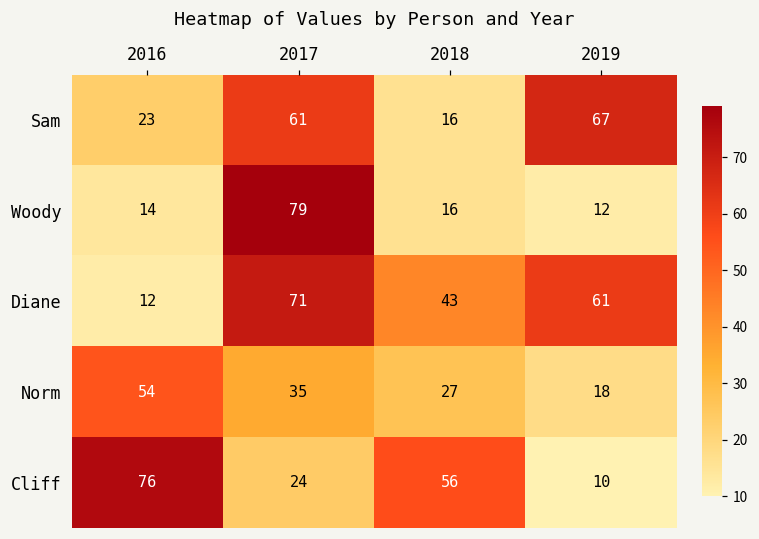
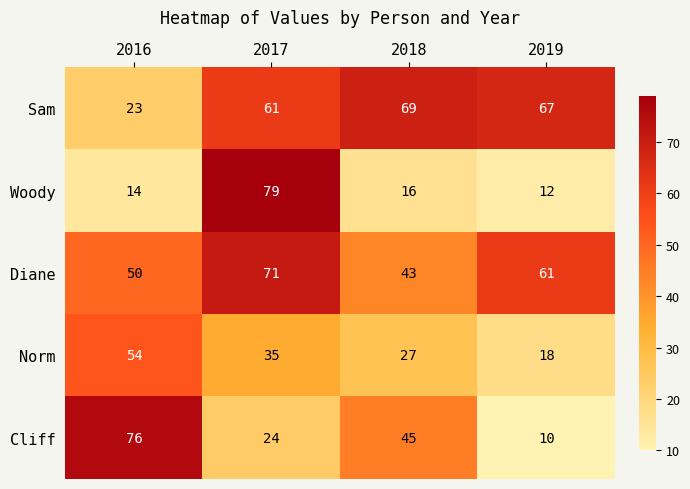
  {
    "Sam": {
      "2016": 23,
      "2017": 61,
-     "2018": 16,
+     "2018": 69,
      "2019": 67
    },
    "Woody": {
      "2016": 14,
      "2017": 79,
      "2018": 16,
      "2019": 12
    },
    "Diane": {
-     "2016": 12,
+     "2016": 50,
      "2017": 71,
      "2018": 43,
      "2019": 61
    },
    "Norm": {
      "2016": 54,
      "2017": 35,
      "2018": 27,
      "2019": 18
    },
    "Cliff": {
      "2016": 76,
      "2017": 24,
-     "2018": 56,
+     "2018": 45,
      "2019": 10
    }
  }
